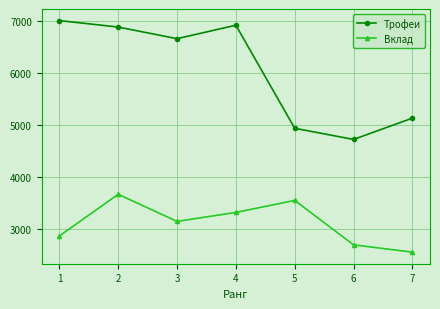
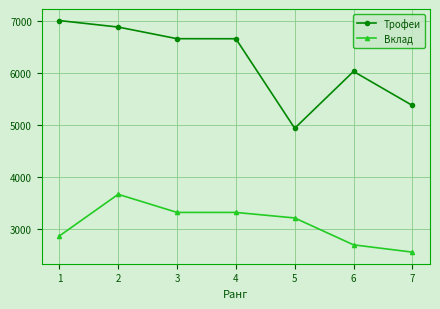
  {
    "Трофеи": {
      "1": 7000,
      "2": 6900,
      "3": 6700,
-     "4": 6900,
+     "4": 6700,
      "5": 4900,
-     "6": 4700,
-     "7": 5100
+     "6": 6000,
+     "7": 5400
    },
    "Вклад": {
      "1": 2900,
      "2": 3700,
-     "3": 3200,
+     "3": 3300,
      "4": 3300,
-     "5": 3600,
+     "5": 3200,
      "6": 2700,
      "7": 2600
    }
  }
